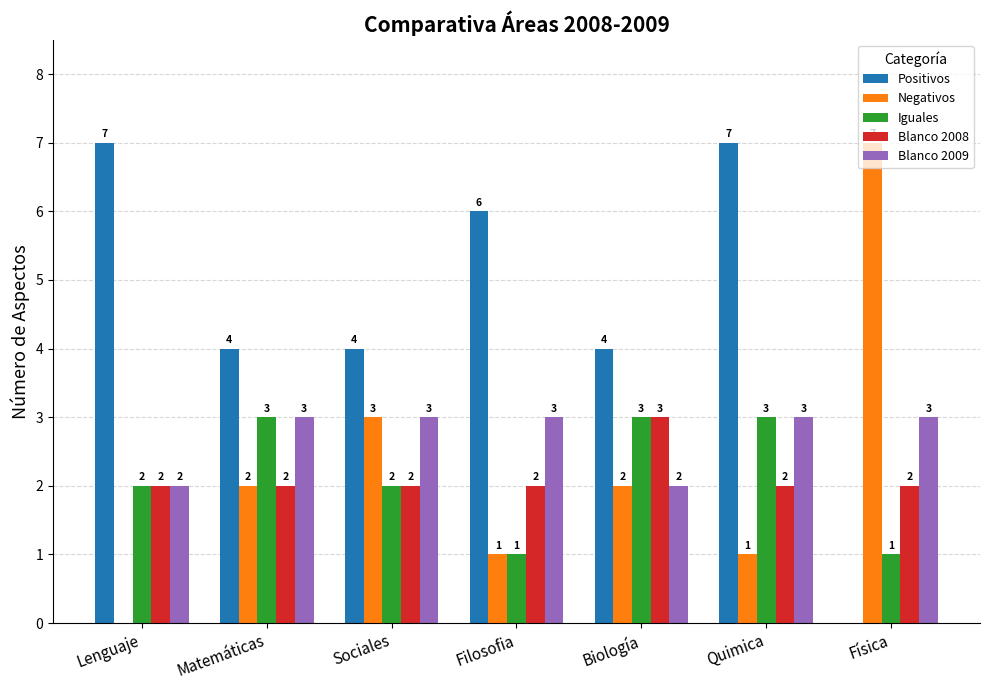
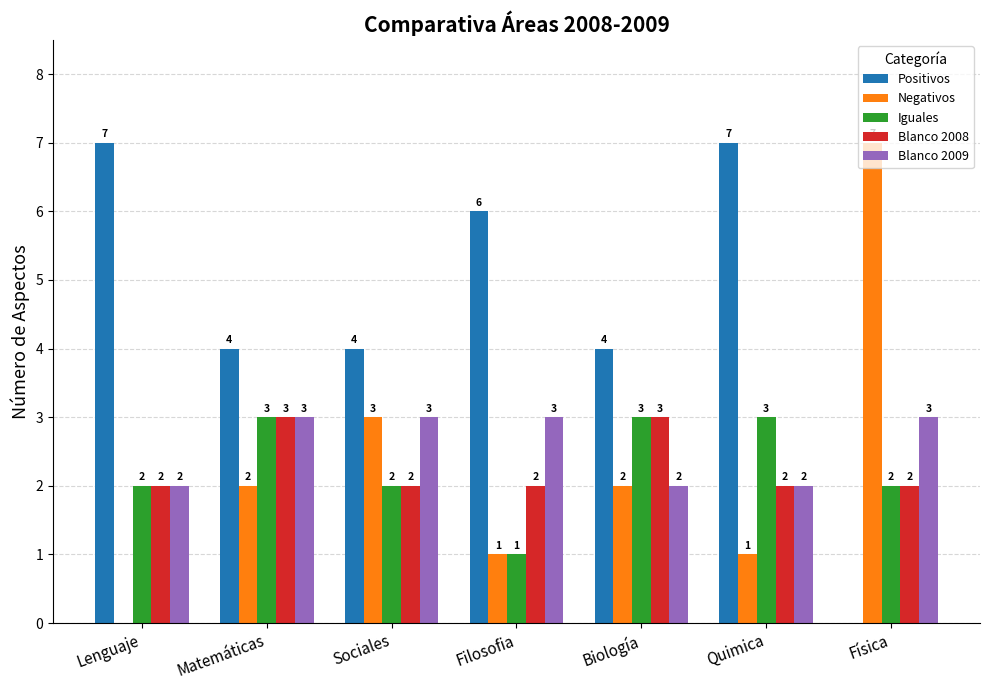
  {
    "Positivos": {
      "Lenguaje": 7,
      "Matemáticas": 4,
      "Sociales": 4,
      "Filosofia": 6,
      "Biología": 4,
      "Quimica": 7
    },
    "Negativos": {
      "Matemáticas": 2,
      "Sociales": 3,
      "Filosofia": 1,
      "Biología": 2,
      "Quimica": 1
    },
    "Iguales": {
      "Lenguaje": 2,
      "Matemáticas": 3,
      "Sociales": 2,
      "Filosofia": 1,
      "Biología": 3,
      "Quimica": 3,
-     "Física": 1
+     "Física": 2
    },
    "Blanco 2008": {
      "Lenguaje": 2,
-     "Matemáticas": 2,
+     "Matemáticas": 3,
      "Sociales": 2,
      "Filosofia": 2,
      "Biología": 3,
      "Quimica": 2,
      "Física": 2
    },
    "Blanco 2009": {
      "Lenguaje": 2,
      "Matemáticas": 3,
      "Sociales": 3,
      "Filosofia": 3,
      "Biología": 2,
-     "Quimica": 3,
+     "Quimica": 2,
      "Física": 3
    }
  }
